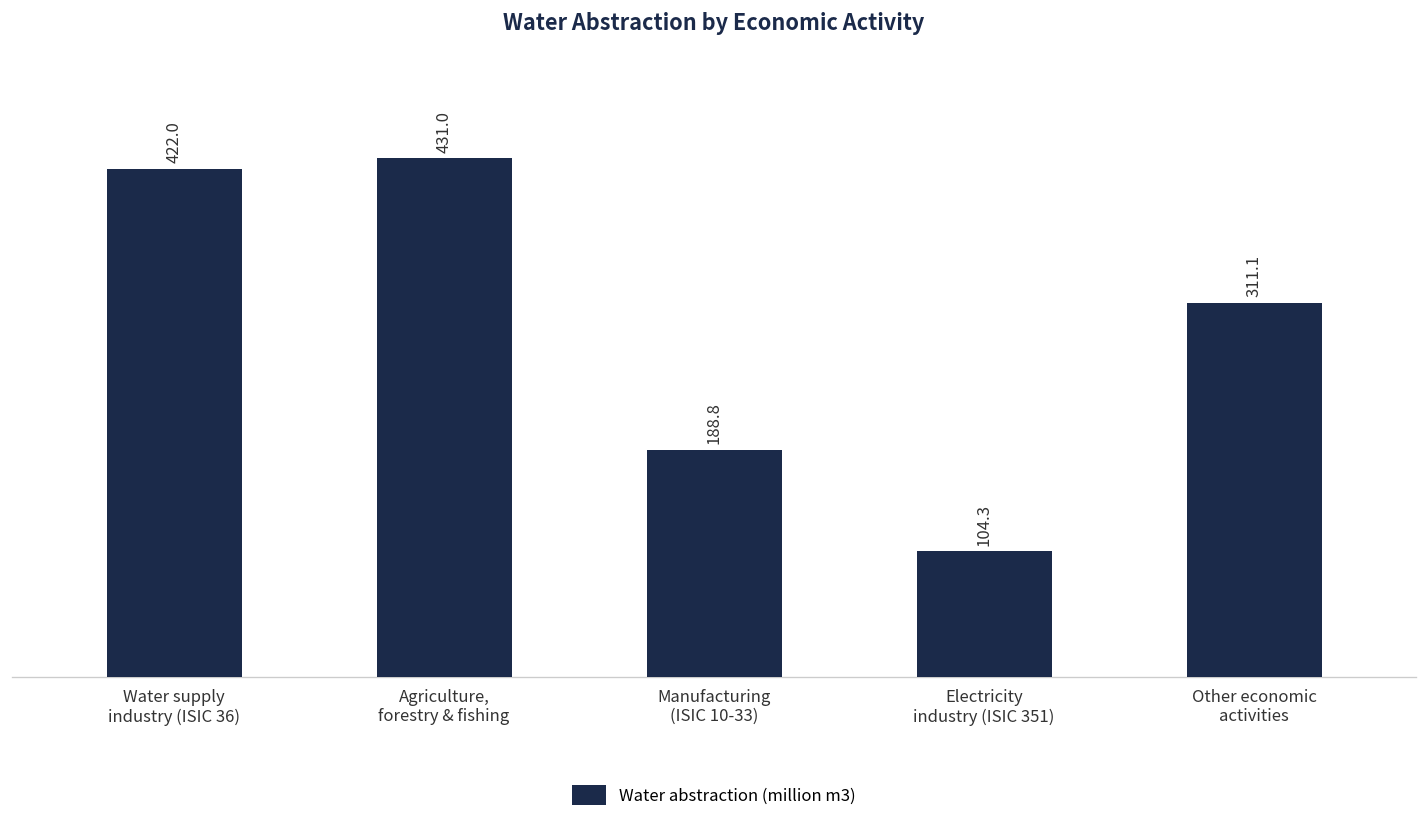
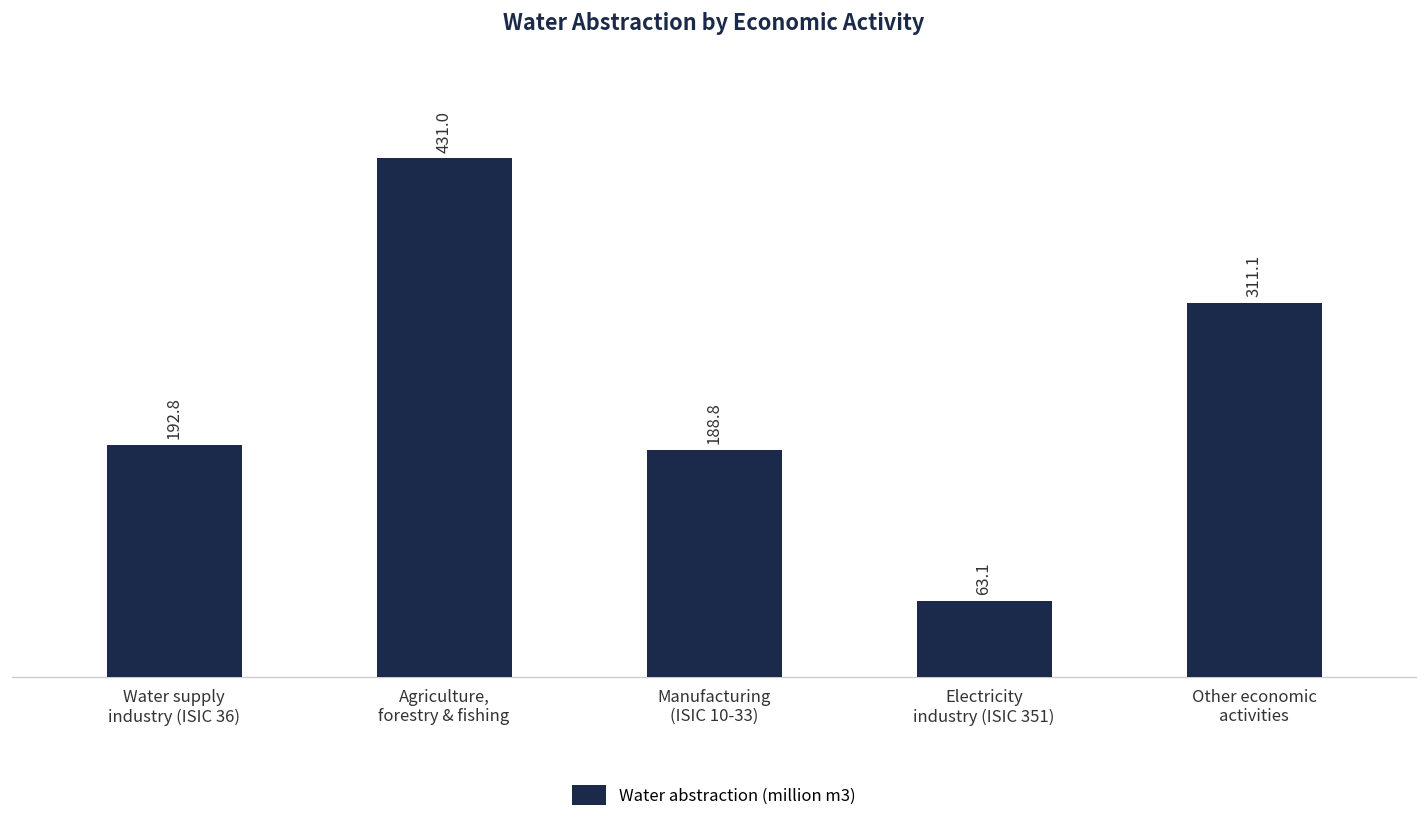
  {
-   "Water supply industry (ISIC 36)": 422.0,
+   "Water supply industry (ISIC 36)": 192.8,
    "Agriculture, forestry & fishing": 431.0,
    "Manufacturing (ISIC 10-33)": 188.8,
-   "Electricity industry (ISIC 351)": 104.3,
+   "Electricity industry (ISIC 351)": 63.1,
    "Other economic activities": 311.1
  }
